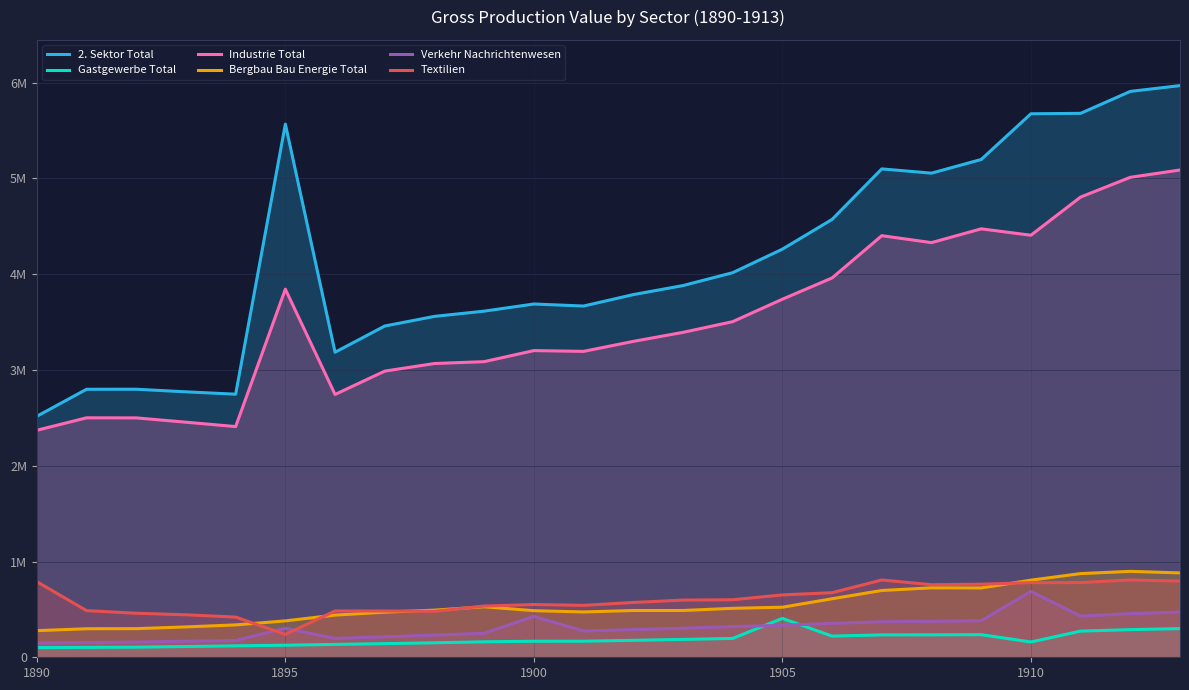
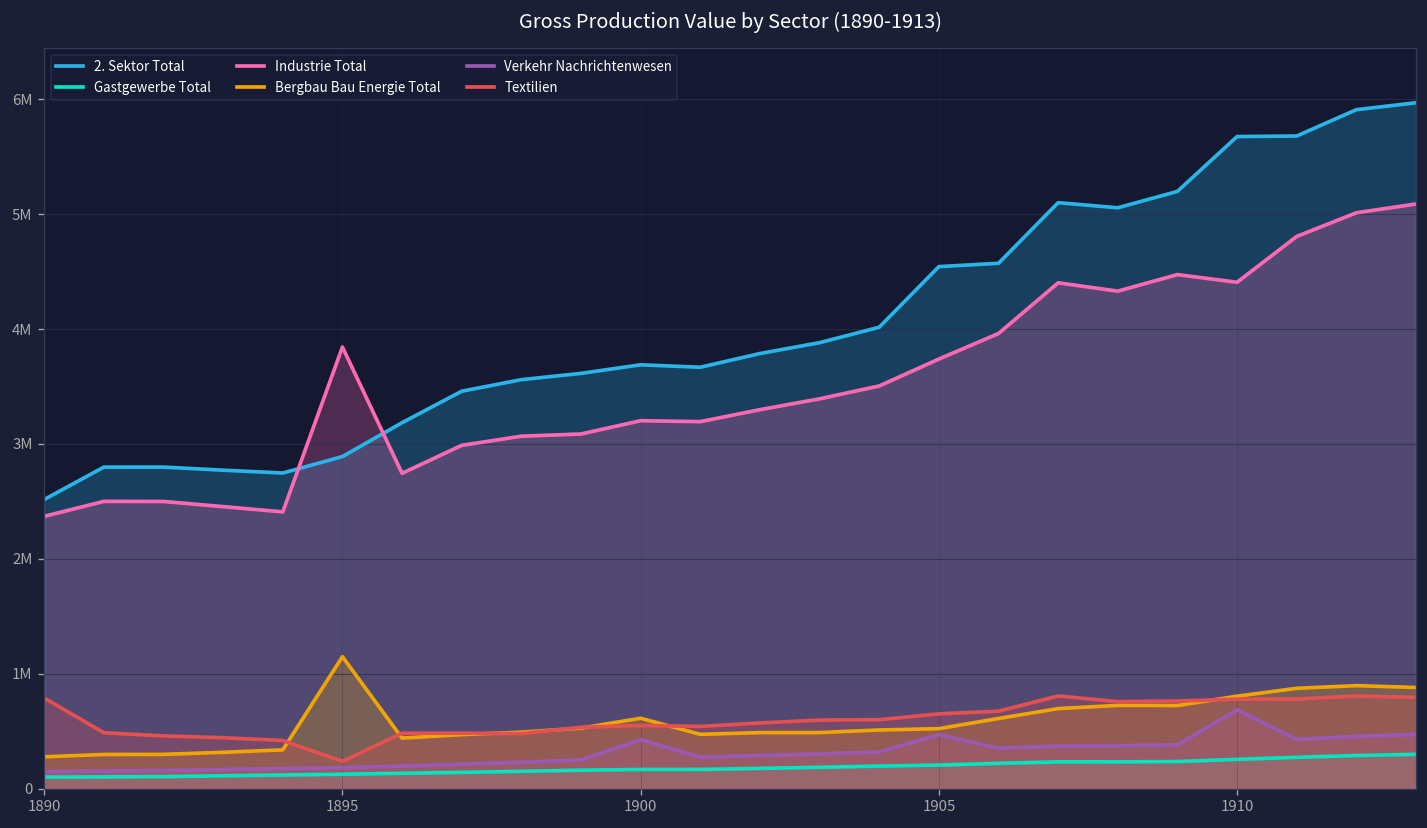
  {
    "2. Sektor Total": {
      "1890": 2500000,
-     "1895": 5600000,
+     "1895": 2900000,
      "1900": 3700000,
-     "1905": 4300000,
+     "1905": 4500000,
      "1910": 5700000
    },
    "Gastgewerbe Total": {
      "1890": 100000,
      "1895": 100000,
      "1900": 200000,
-     "1905": 400000,
-     "1910": 200000
+     "1905": 200000,
+     "1910": 300000
    },
    "Industrie Total": {
      "1890": 2400000,
      "1895": 3800000,
      "1900": 3200000,
      "1905": 3700000,
      "1910": 4400000
    },
    "Bergbau Bau Energie Total": {
      "1890": 300000,
-     "1895": 400000,
-     "1900": 500000,
+     "1895": 1100000,
+     "1900": 600000,
      "1905": 500000
    },
    "Verkehr Nachrichtenwesen": {
      "1890": 100000,
-     "1895": 300000,
+     "1895": 200000,
      "1900": 400000,
-     "1905": 300000,
+     "1905": 500000,
      "1910": 700000
    },
    "Textilien": {
      "1890": 800000,
      "1895": 200000,
      "1900": 600000,
      "1905": 700000
    }
  }
